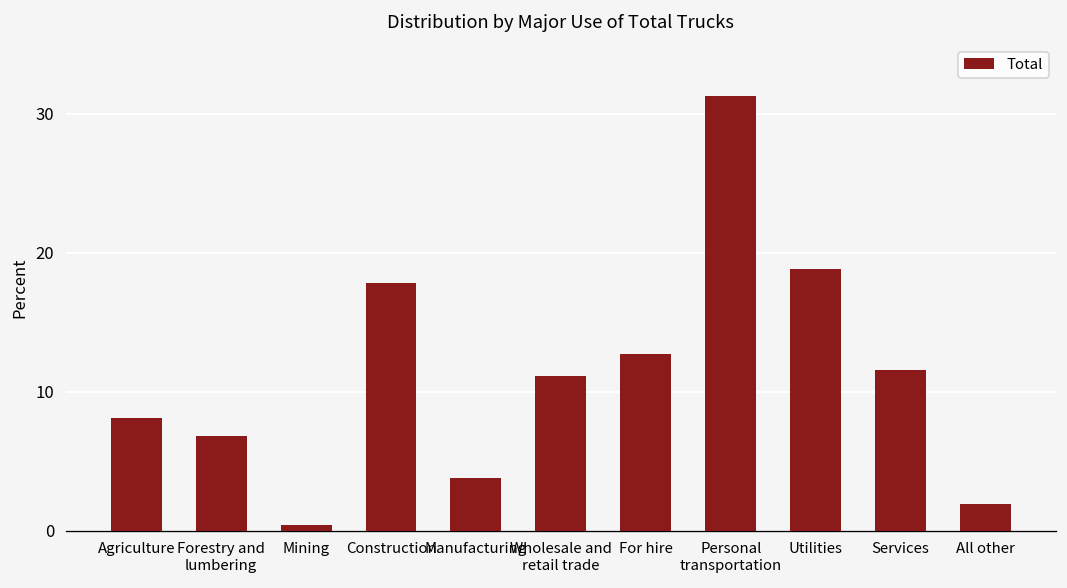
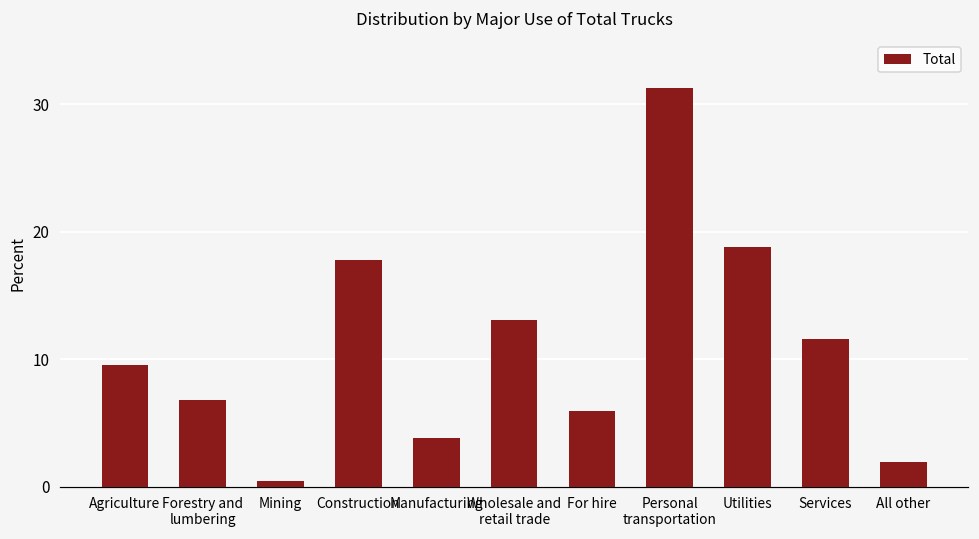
  {
-   "Agriculture": 8.1,
+   "Agriculture": 9.5,
    "Forestry and lumbering": 6.8,
    "Mining": 0.4,
    "Construction": 17.8,
-   "Wholesale and retail trade": 11.1,
-   "For hire": 12.7,
+   "Wholesale and retail trade": 13.1,
+   "For hire": 5.9,
    "Personal transportation": 31.3,
    "Utilities": 18.8,
    "Services": 11.6,
    "All other": 1.9
  }
